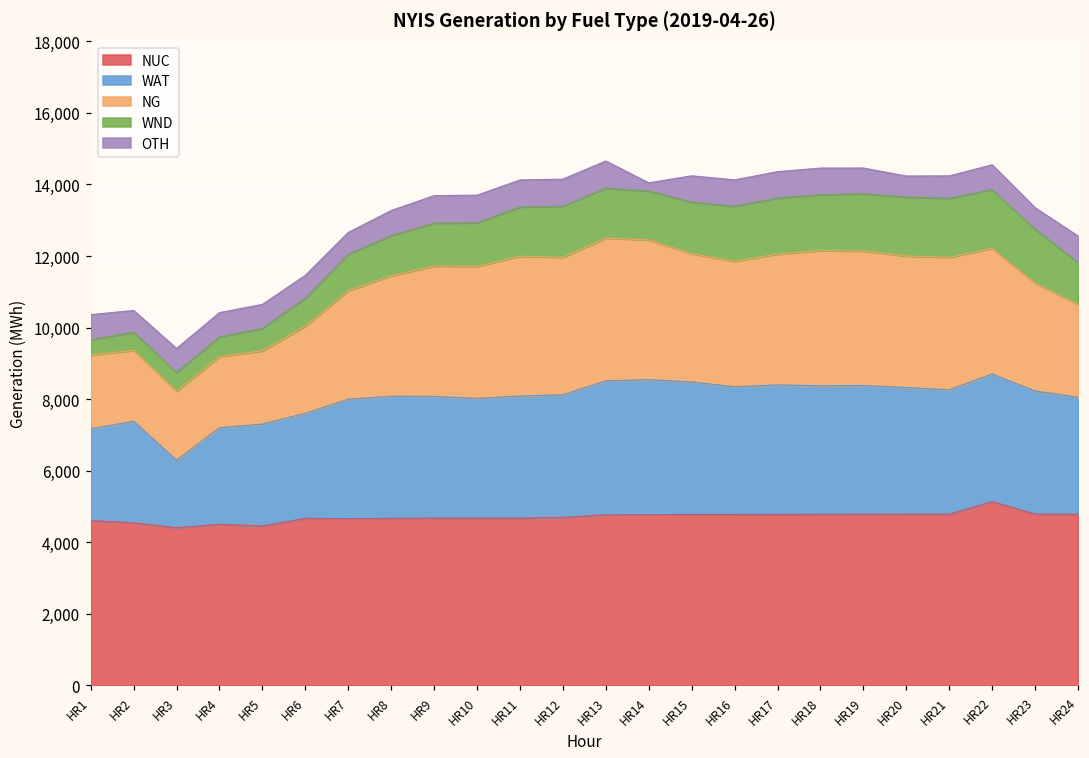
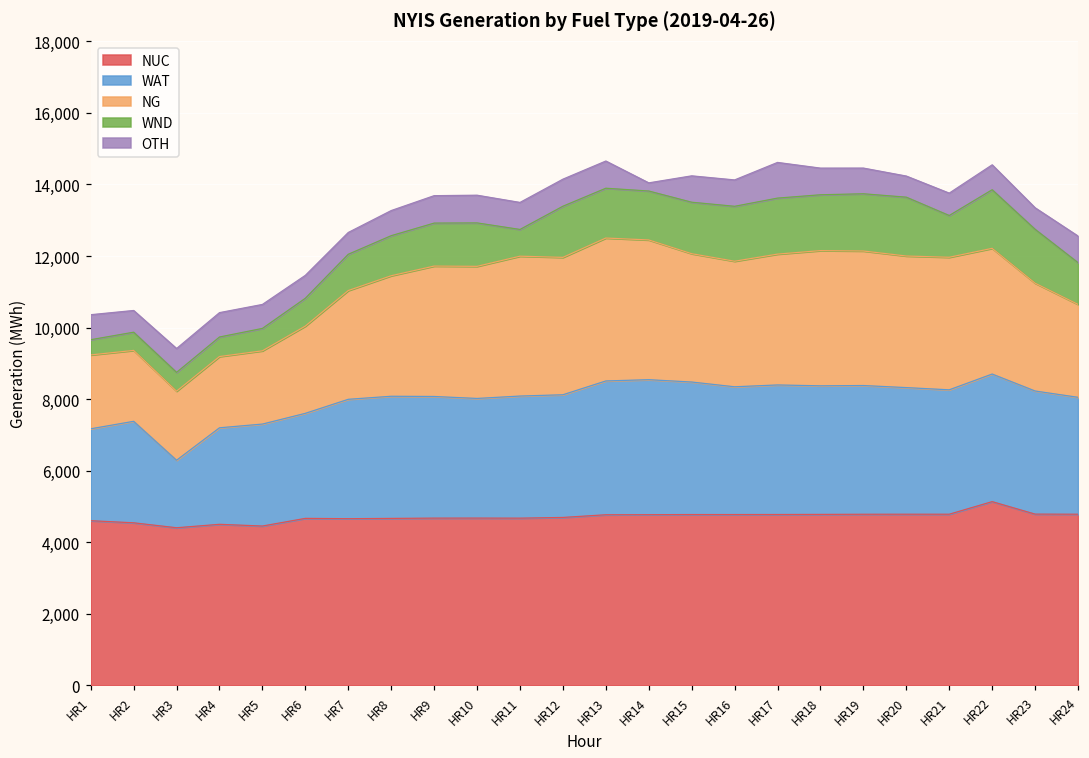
  {
    "NUC": {
      "HR1": "4,600",
      "HR2": "4,500",
      "HR3": "4,400",
      "HR4": "4,500",
      "HR5": "4,500",
      "HR6": "4,700",
      "HR7": "4,700",
      "HR8": "4,700",
      "HR9": "4,700",
      "HR10": "4,700",
      "HR11": "4,700",
      "HR12": "4,700",
      "HR13": "4,800",
      "HR14": "4,800",
      "HR15": "4,800",
      "HR16": "4,800",
      "HR17": "4,800",
      "HR18": "4,800",
      "HR19": "4,800",
      "HR20": "4,800",
      "HR21": "4,800",
      "HR22": "5,100",
      "HR23": "4,800",
      "HR24": "4,800"
    },
    "WAT": {
      "HR1": "2,600",
      "HR2": "2,800",
      "HR3": "1,900",
      "HR4": "2,700",
      "HR5": "2,800",
      "HR6": "2,900",
      "HR7": "3,300",
      "HR8": "3,400",
      "HR9": "3,400",
      "HR10": "3,300",
      "HR11": "3,400",
      "HR12": "3,400",
      "HR13": "3,700",
      "HR14": "3,800",
      "HR15": "3,700",
      "HR16": "3,600",
      "HR17": "3,600",
      "HR18": "3,600",
      "HR19": "3,600",
      "HR20": "3,500",
      "HR21": "3,500",
      "HR22": "3,600",
      "HR23": "3,400",
      "HR24": "3,300"
    },
    "NG": {
      "HR1": "2,100",
      "HR2": "2,000",
      "HR3": "1,900",
      "HR4": "2,000",
      "HR5": "2,000",
      "HR6": "2,400",
      "HR7": "3,000",
      "HR8": "3,400",
      "HR9": "3,600",
      "HR10": "3,700",
      "HR11": "3,900",
      "HR12": "3,800",
      "HR13": "4,000",
      "HR14": "3,900",
      "HR15": "3,600",
      "HR16": "3,500",
      "HR17": "3,700",
      "HR18": "3,800",
      "HR19": "3,800",
      "HR20": "3,700",
      "HR21": "3,700",
      "HR22": "3,500",
      "HR23": "3,000",
      "HR24": "2,600"
    },
    "WND": {
      "HR1": "400",
      "HR2": "500",
      "HR3": "500",
      "HR4": "500",
      "HR5": "600",
      "HR6": "800",
      "HR7": "1,000",
      "HR8": "1,100",
      "HR9": "1,200",
      "HR10": "1,200",
-     "HR11": "1,400",
+     "HR11": "700",
      "HR12": "1,400",
      "HR13": "1,400",
      "HR14": "1,400",
      "HR15": "1,400",
      "HR16": "1,500",
      "HR17": "1,600",
      "HR18": "1,600",
      "HR19": "1,600",
      "HR20": "1,600",
-     "HR21": "1,600",
+     "HR21": "1,200",
      "HR22": "1,600",
      "HR23": "1,500",
      "HR24": "1,200"
    },
    "OTH": {
      "HR1": "700",
      "HR2": "600",
      "HR3": "700",
      "HR4": "700",
      "HR5": "700",
      "HR6": "600",
      "HR7": "600",
      "HR8": "700",
      "HR9": "800",
      "HR10": "800",
      "HR11": "800",
      "HR12": "800",
      "HR13": "800",
      "HR14": "200",
      "HR15": "700",
      "HR16": "700",
-     "HR17": "700",
+     "HR17": "1,000",
      "HR18": "700",
      "HR19": "700",
      "HR20": "600",
      "HR21": "600",
      "HR22": "700",
      "HR23": "600",
      "HR24": "700"
    }
  }
